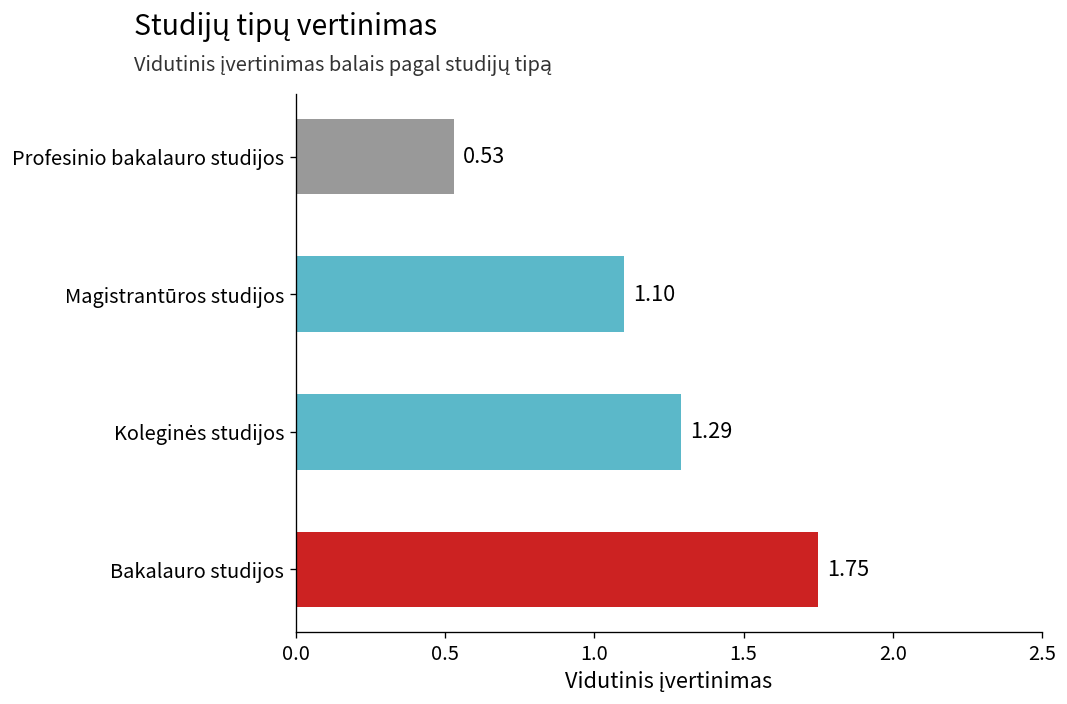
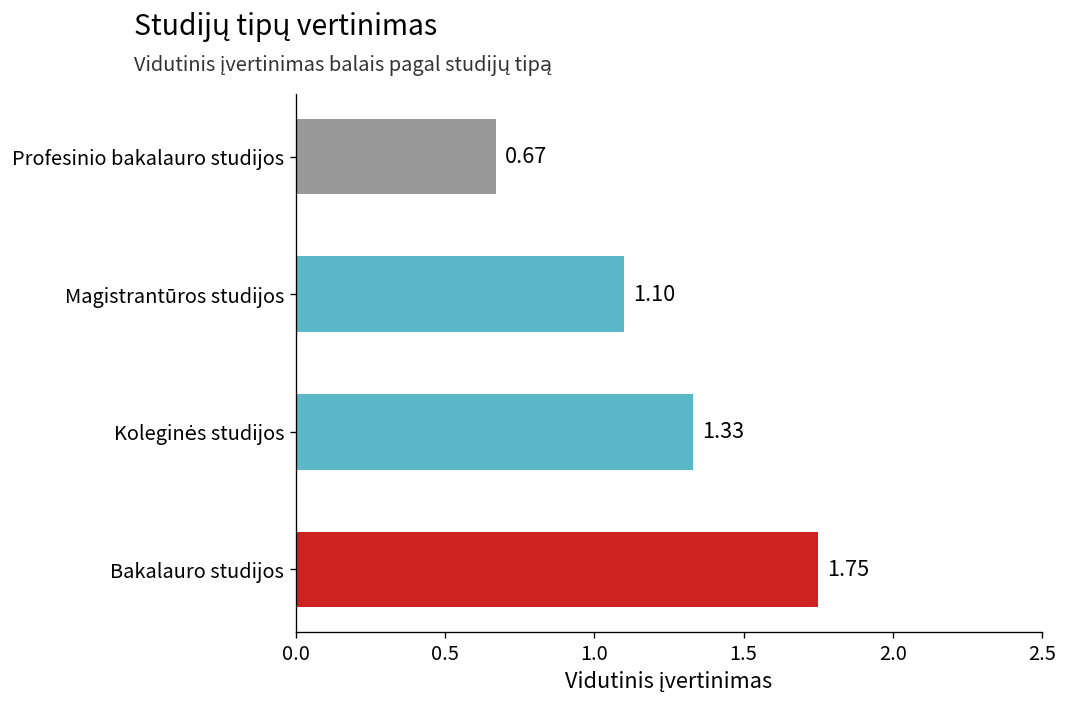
  {
-   "Profesinio bakalauro studijos": 0.53,
+   "Profesinio bakalauro studijos": 0.67,
    "Magistrantūros studijos": 1.10,
-   "Koleginės studijos": 1.29,
+   "Koleginės studijos": 1.33,
    "Bakalauro studijos": 1.75
  }
